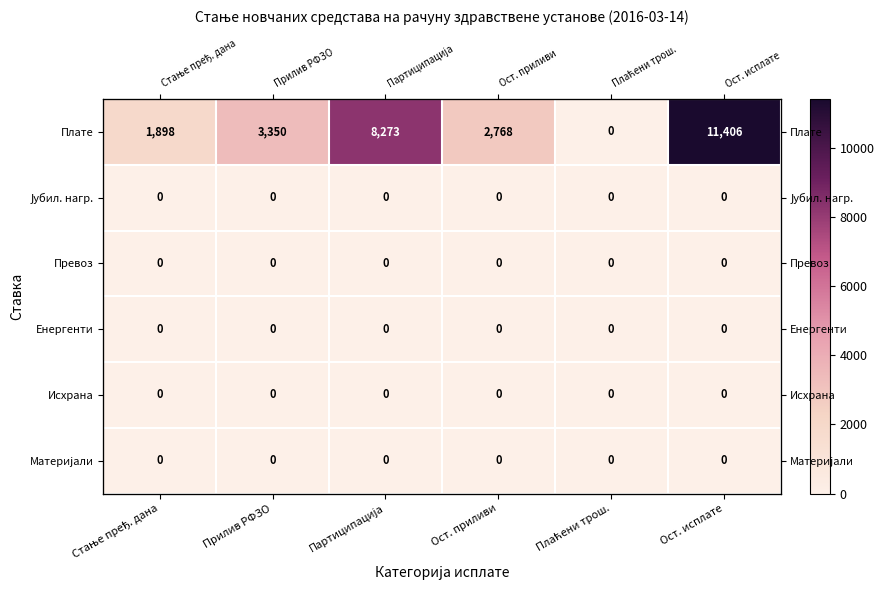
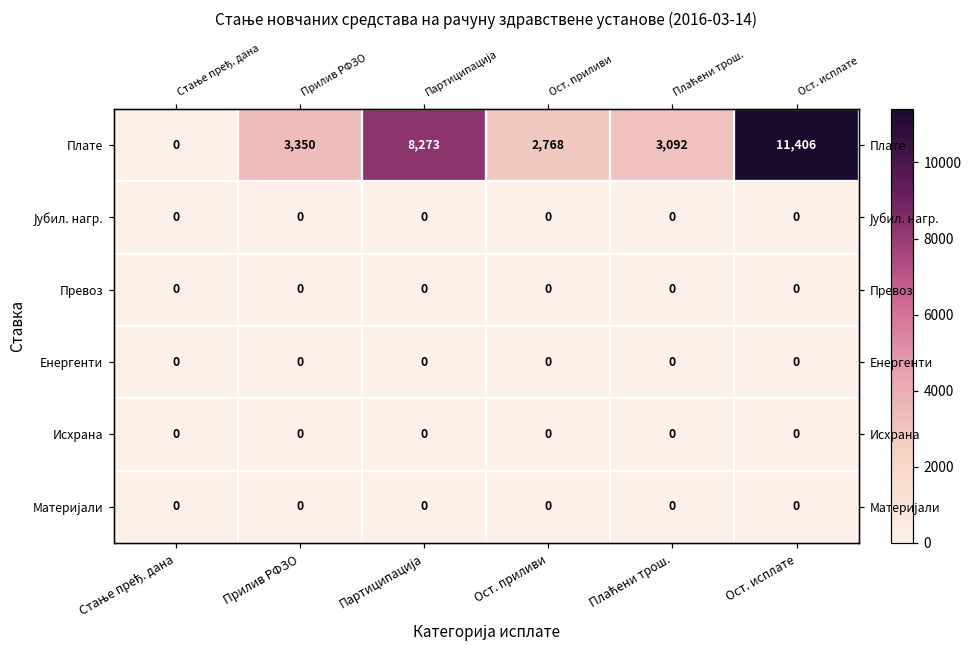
  {
    "Плате": {
-     "Стање пређ. дана": "1,898",
+     "Стање пређ. дана": "0",
      "Прилив РФЗО": "3,350",
      "Партиципација": "8,273",
      "Ост. приливи": "2,768",
-     "Плаћени трош.": "0",
+     "Плаћени трош.": "3,092",
      "Ост. исплате": "11,406"
    },
    "Јубил. нагр.": {
      "Стање пређ. дана": "0",
      "Прилив РФЗО": "0",
      "Партиципација": "0",
      "Ост. приливи": "0",
      "Плаћени трош.": "0",
      "Ост. исплате": "0"
    },
    "Превоз": {
      "Стање пређ. дана": "0",
      "Прилив РФЗО": "0",
      "Партиципација": "0",
      "Ост. приливи": "0",
      "Плаћени трош.": "0",
      "Ост. исплате": "0"
    },
    "Енергенти": {
      "Стање пређ. дана": "0",
      "Прилив РФЗО": "0",
      "Партиципација": "0",
      "Ост. приливи": "0",
      "Плаћени трош.": "0",
      "Ост. исплате": "0"
    },
    "Исхрана": {
      "Стање пређ. дана": "0",
      "Прилив РФЗО": "0",
      "Партиципација": "0",
      "Ост. приливи": "0",
      "Плаћени трош.": "0",
      "Ост. исплате": "0"
    },
    "Материјали": {
      "Стање пређ. дана": "0",
      "Прилив РФЗО": "0",
      "Партиципација": "0",
      "Ост. приливи": "0",
      "Плаћени трош.": "0",
      "Ост. исплате": "0"
    }
  }
